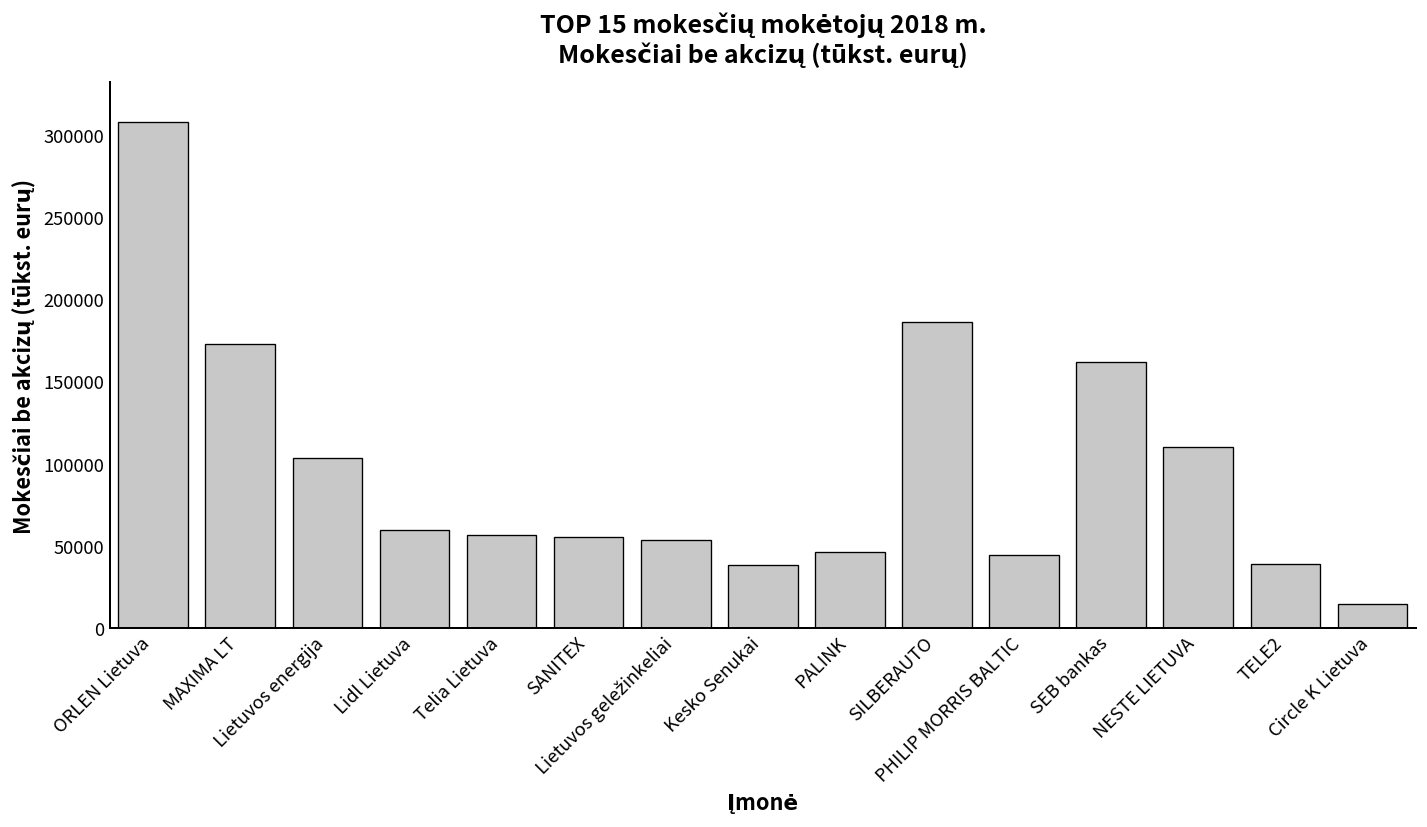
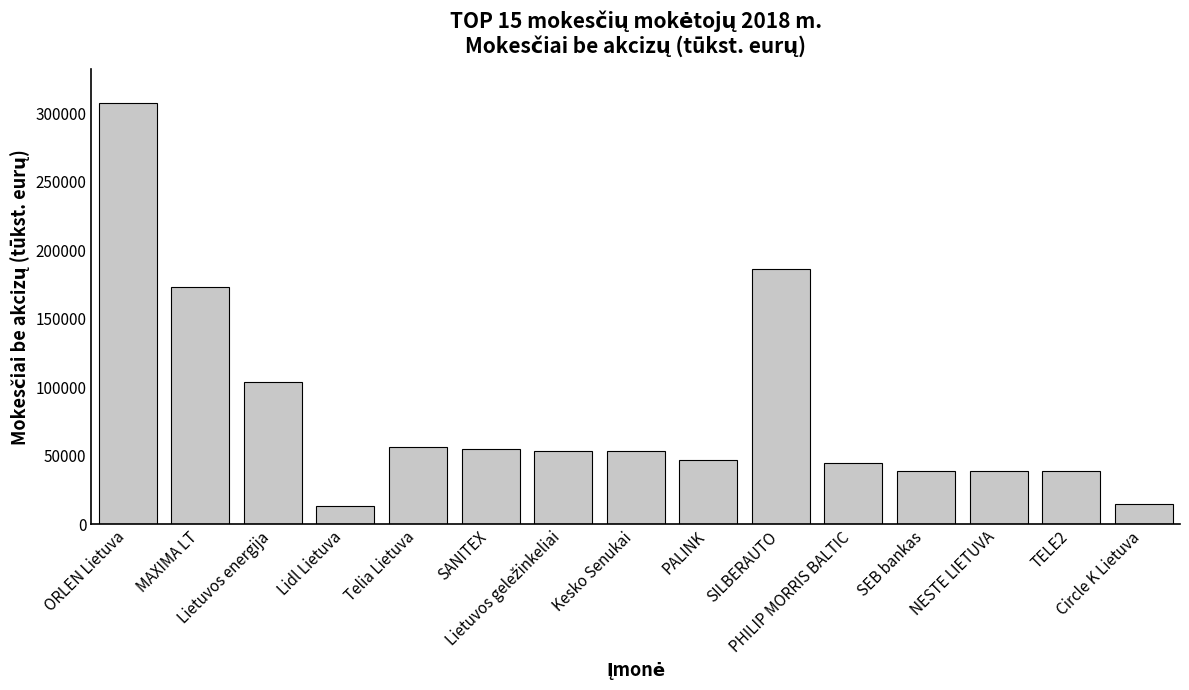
  {
    "ORLEN Lietuva": 308000,
    "MAXIMA LT": 173000,
    "Lietuvos energija": 103000,
-   "Lidl Lietuva": 59000,
+   "Lidl Lietuva": 13000,
    "Telia Lietuva": 56000,
    "SANITEX": 55000,
    "Lietuvos geležinkeliai": 54000,
-   "Kesko Senukai": 38000,
+   "Kesko Senukai": 53000,
    "PALINK": 46000,
    "SILBERAUTO": 186000,
    "PHILIP MORRIS BALTIC": 45000,
-   "SEB bankas": 162000,
-   "NESTE LIETUVA": 110000,
+   "SEB bankas": 39000,
+   "NESTE LIETUVA": 39000,
    "TELE2": 39000,
    "Circle K Lietuva": 15000
  }
